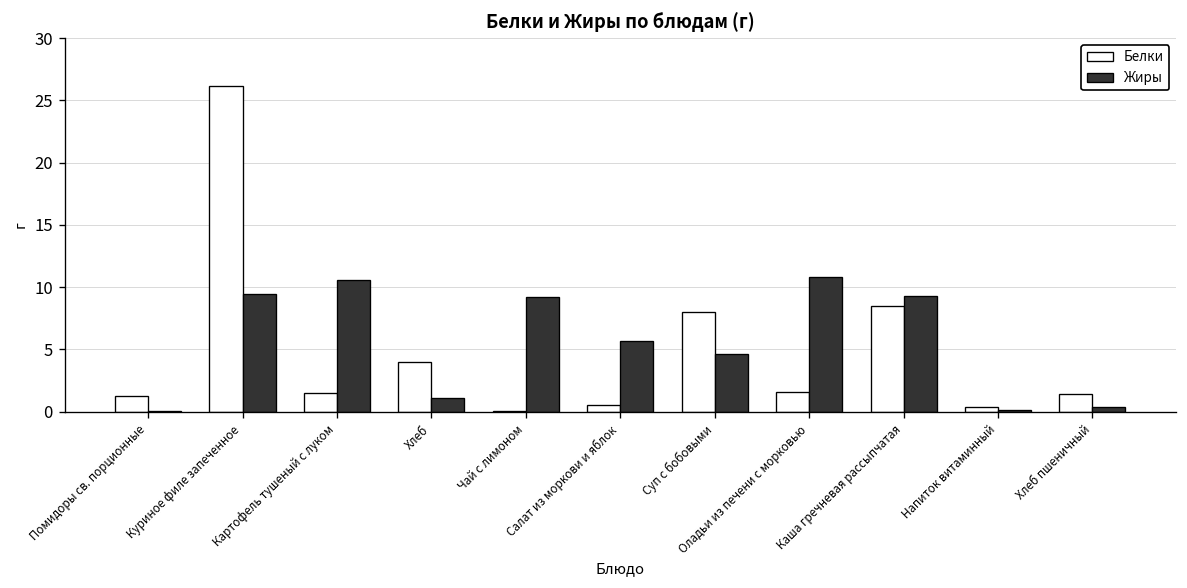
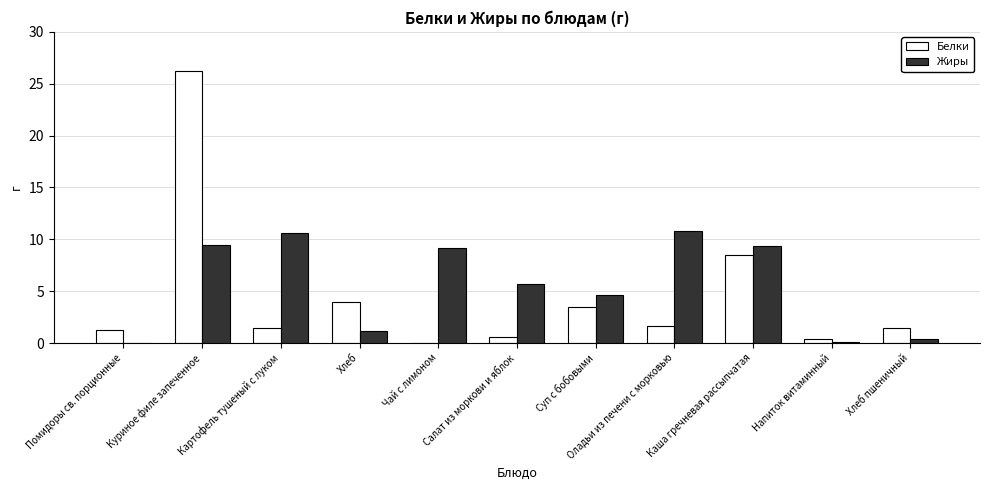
  {
    "Белки": {
      "Помидоры св. порционные": 1.3,
      "Куриное филе запеченное": 26.2,
      "Картофель тушеный с луком": 1.5,
      "Хлеб": 4.0,
      "Салат из моркови и яблок": 0.5,
-     "Суп с бобовыми": 8.0,
+     "Суп с бобовыми": 3.5,
      "Оладьи из печени с морковью": 1.6,
      "Каша гречневая рассыпчатая": 8.5,
      "Напиток витаминный": 0.4,
      "Хлеб пшеничный": 1.5
    },
    "Жиры": {
      "Куриное филе запеченное": 9.5,
      "Картофель тушеный с луком": 10.6,
      "Хлеб": 1.1,
      "Чай с лимоном": 9.2,
      "Салат из моркови и яблок": 5.7,
      "Суп с бобовыми": 4.6,
      "Оладьи из печени с морковью": 10.8,
      "Каша гречневая рассыпчатая": 9.3,
      "Хлеб пшеничный": 0.4
    }
  }
